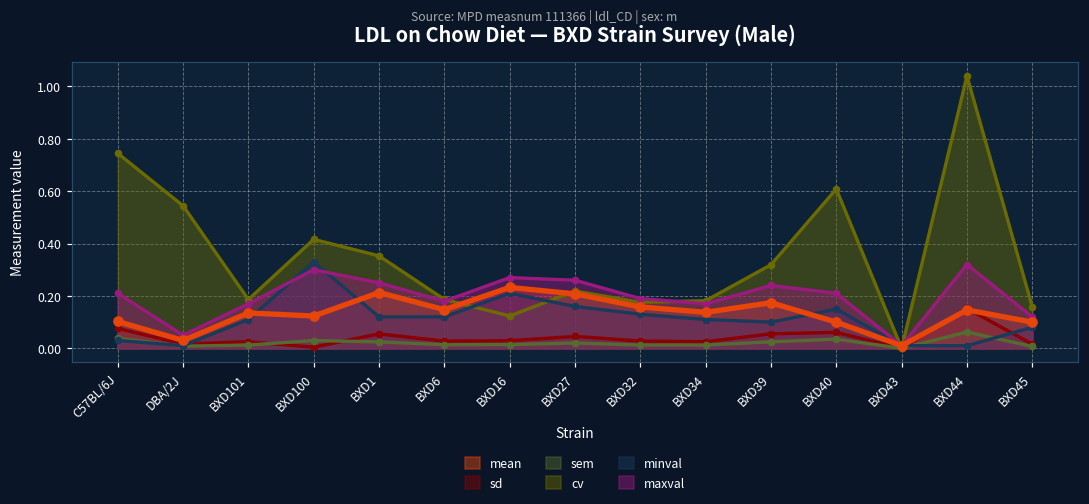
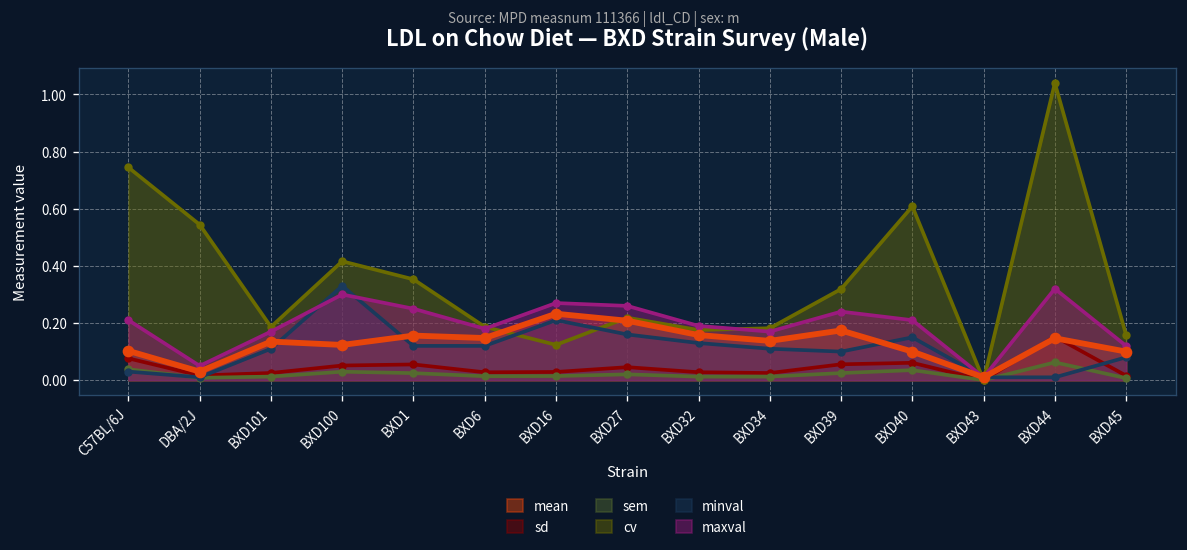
  {
    "mean": {
      "C57BL/6J": 0.10,
      "DBA/2J": 0.03,
      "BXD101": 0.14,
      "BXD100": 0.12,
-     "BXD1": 0.21,
+     "BXD1": 0.16,
      "BXD6": 0.15,
      "BXD16": 0.23,
      "BXD27": 0.21,
      "BXD32": 0.16,
      "BXD34": 0.14,
      "BXD39": 0.17,
      "BXD40": 0.10,
      "BXD45": 0.10
    },
    "sd": {
      "C57BL/6J": 0.08,
      "BXD101": 0.03,
-     "BXD100": 0.00,
+     "BXD100": 0.05,
      "BXD1": 0.06,
      "BXD6": 0.03,
      "BXD16": 0.03,
      "BXD27": 0.05,
      "BXD32": 0.03,
      "BXD34": 0.03,
      "BXD39": 0.06,
      "BXD40": 0.06
    },
    "minval": {
      "BXD101": 0.11,
      "BXD100": 0.33,
      "BXD1": 0.12,
      "BXD6": 0.12,
      "BXD16": 0.21,
      "BXD27": 0.16,
      "BXD32": 0.13,
      "BXD34": 0.11,
      "BXD39": 0.10,
      "BXD40": 0.15,
      "BXD44": 0.01,
      "BXD45": 0.08
    },
    "maxval": {
      "C57BL/6J": 0.21,
      "DBA/2J": 0.05,
      "BXD101": 0.17,
      "BXD100": 0.30,
      "BXD1": 0.25,
      "BXD16": 0.27,
      "BXD27": 0.26,
      "BXD32": 0.19,
      "BXD34": 0.17,
      "BXD39": 0.24,
      "BXD40": 0.21,
      "BXD44": 0.32,
      "BXD45": 0.12
    }
  }
